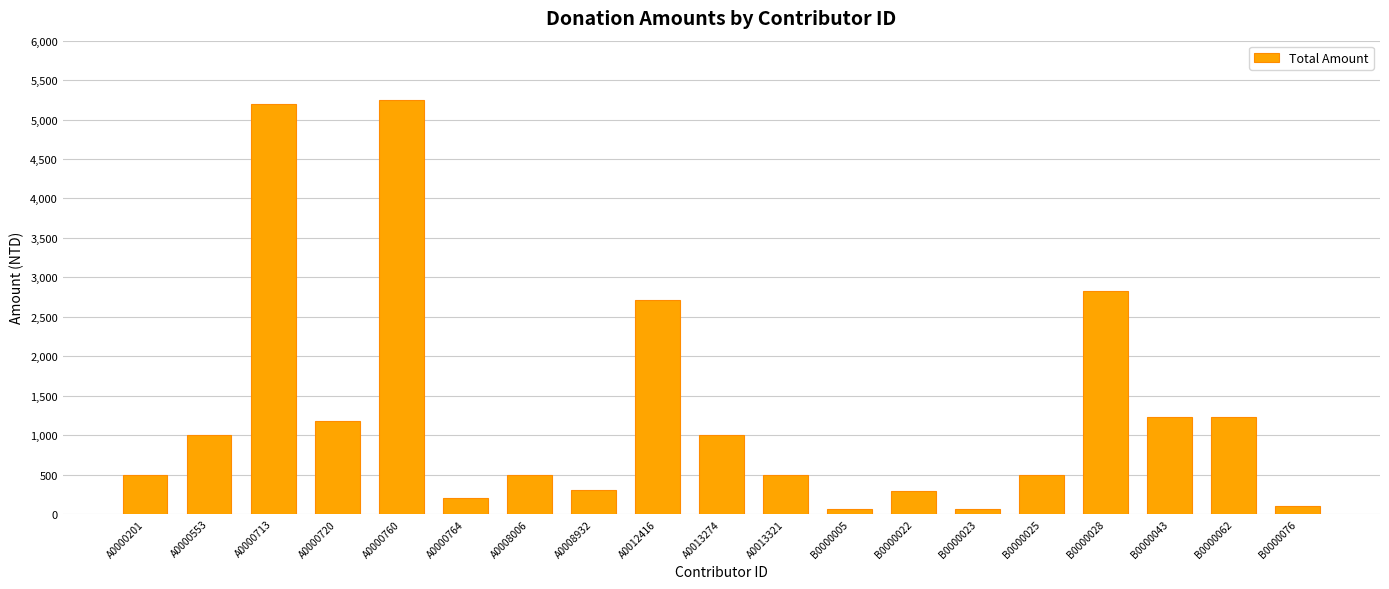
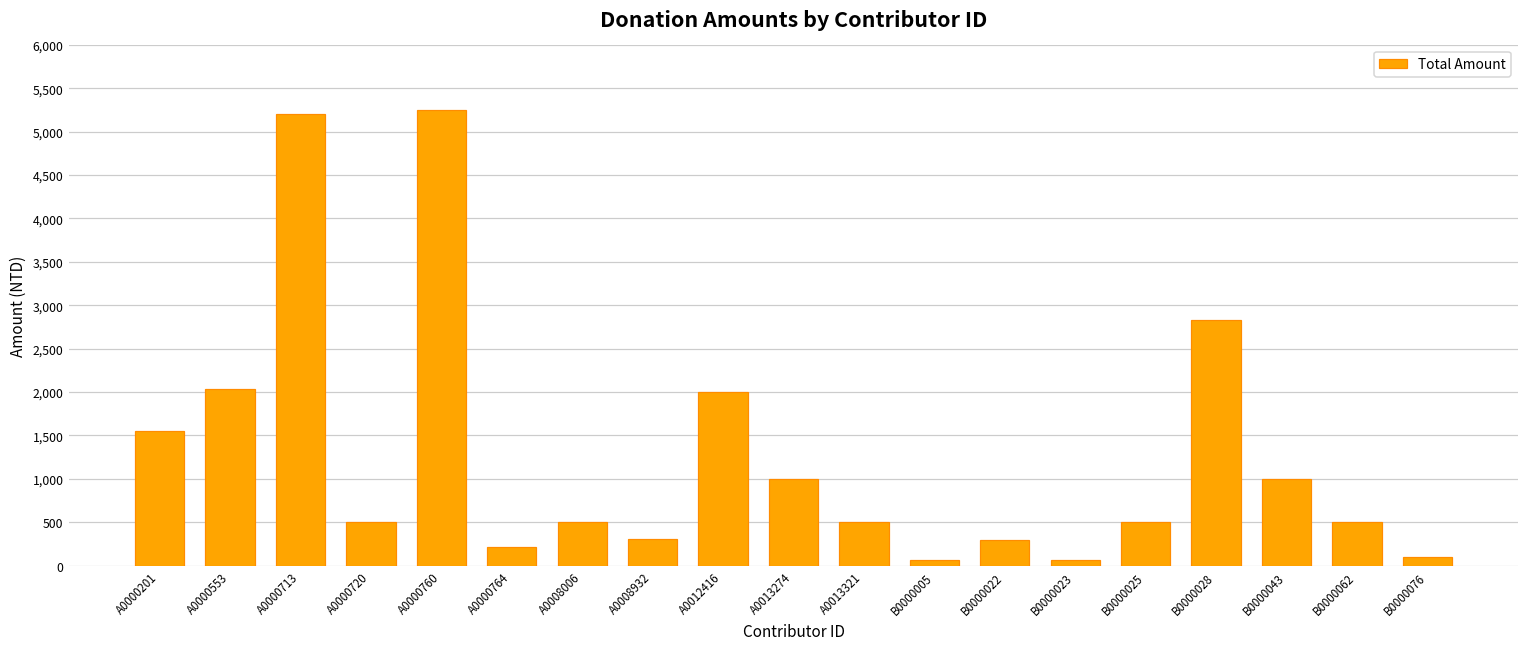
  {
-   "A0000201": "500",
-   "A0000553": "1,000",
+   "A0000201": "1,600",
+   "A0000553": "2,000",
    "A0000713": "5,200",
-   "A0000720": "1,200",
+   "A0000720": "500",
    "A0000760": "5,300",
    "A0000764": "200",
    "A0008006": "500",
    "A0008932": "300",
-   "A0012416": "2,700",
+   "A0012416": "2,000",
    "A0013274": "1,000",
    "A0013321": "500",
    "B0000005": "100",
    "B0000022": "300",
    "B0000023": "100",
    "B0000025": "500",
    "B0000028": "2,800",
-   "B0000043": "1,200",
-   "B0000062": "1,200",
+   "B0000043": "1,000",
+   "B0000062": "500",
    "B0000076": "100"
  }
